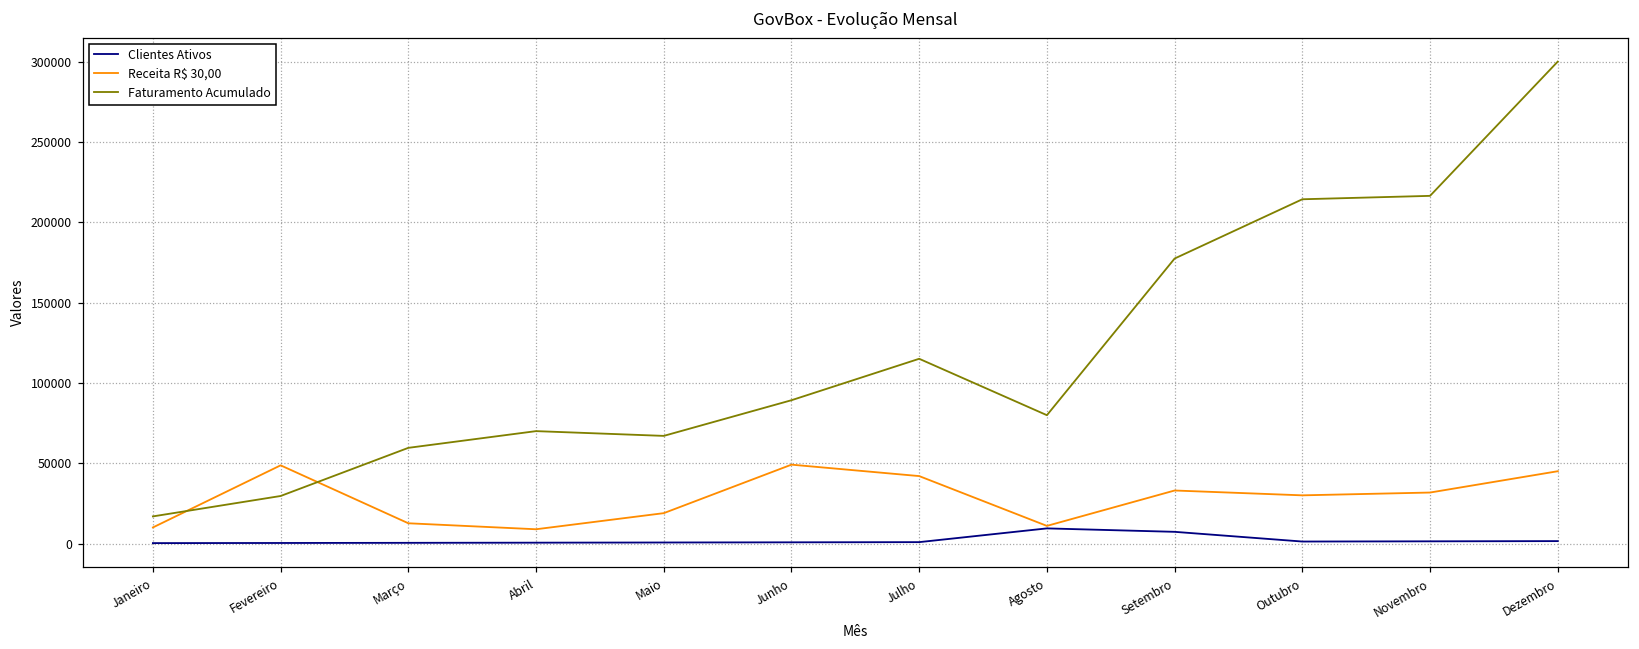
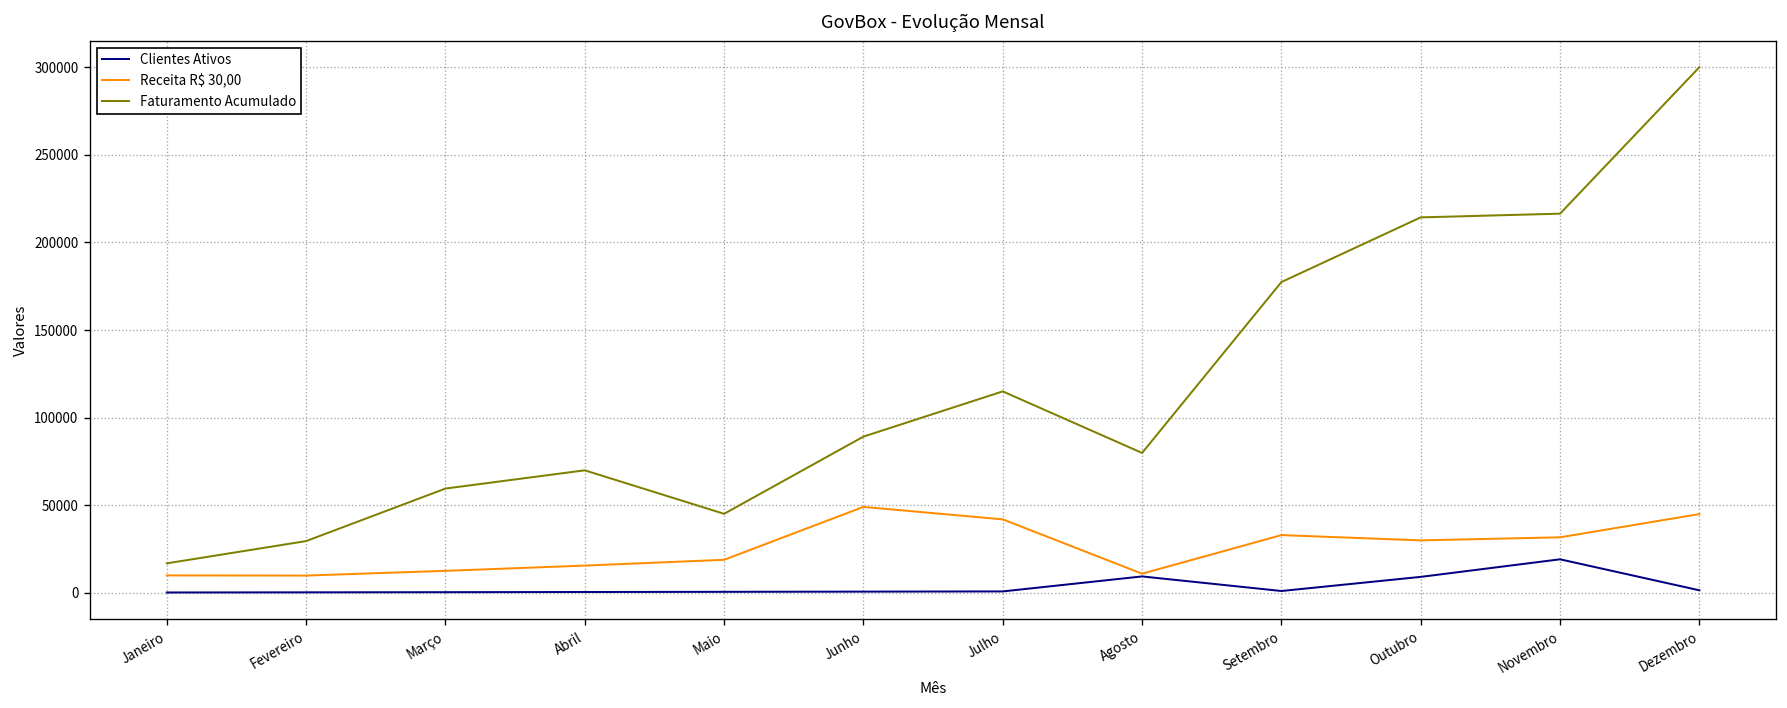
  {
    "Clientes Ativos": {
      "Janeiro": 0,
      "Fevereiro": 0,
      "Março": 0,
      "Abril": 1000,
      "Maio": 1000,
      "Junho": 1000,
      "Julho": 1000,
-     "Setembro": 7000,
-     "Outubro": 1000,
-     "Novembro": 1000,
+     "Setembro": 1000,
+     "Outubro": 9000,
+     "Novembro": 19000,
      "Dezembro": 2000
    },
    "Receita R$ 30,00": {
      "Janeiro": 10000,
-     "Fevereiro": 49000,
+     "Fevereiro": 10000,
      "Março": 13000,
-     "Abril": 9000,
+     "Abril": 16000,
      "Maio": 19000,
      "Junho": 49000,
      "Julho": 42000,
      "Setembro": 33000,
      "Outubro": 30000,
      "Novembro": 32000,
      "Dezembro": 45000
    },
    "Faturamento Acumulado": {
      "Janeiro": 17000,
      "Fevereiro": 30000,
      "Março": 60000,
      "Abril": 70000,
-     "Maio": 67000,
+     "Maio": 45000,
      "Junho": 89000,
      "Julho": 115000,
      "Agosto": 80000,
      "Setembro": 177000,
      "Outubro": 214000,
      "Novembro": 216000,
      "Dezembro": 300000
    }
  }
